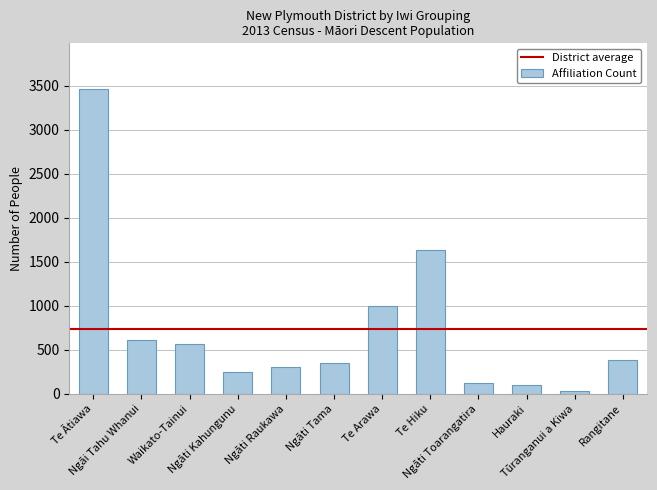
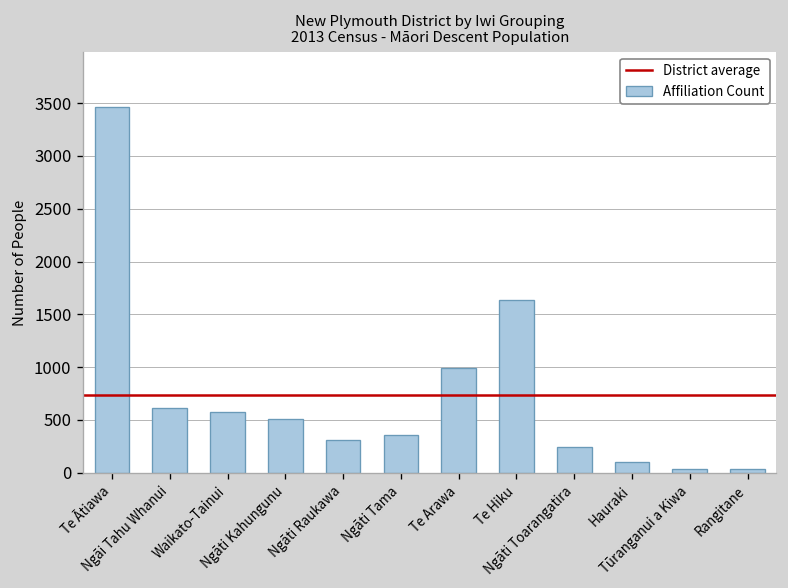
  {
    "Te Ātiawa": 3500,
    "Ngāi Tahu Whanui": 600,
    "Waikato-Tainui": 600,
-   "Ngāti Kahungunu": 200,
+   "Ngāti Kahungunu": 500,
    "Ngāti Raukawa": 300,
    "Ngāti Tama": 400,
    "Te Arawa": 1000,
    "Te Hiku": 1600,
-   "Ngāti Toarangatira": 100,
+   "Ngāti Toarangatira": 200,
    "Hauraki": 100,
    "Tūranganui a Kiwa": 0,
-   "Rangitane": 400
+   "Rangitane": 0
  }
